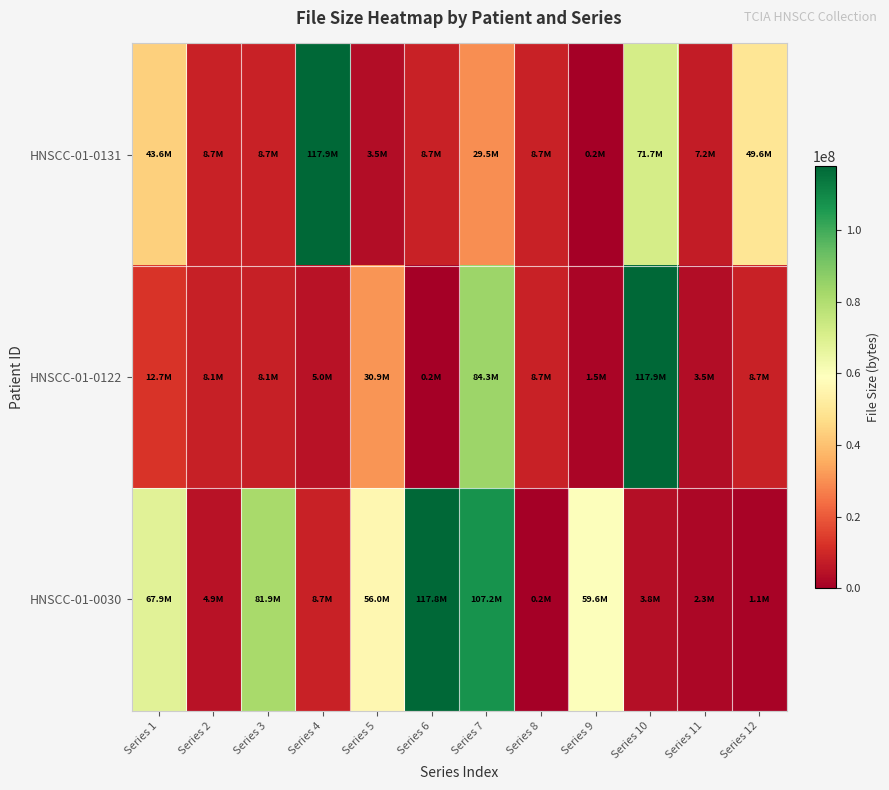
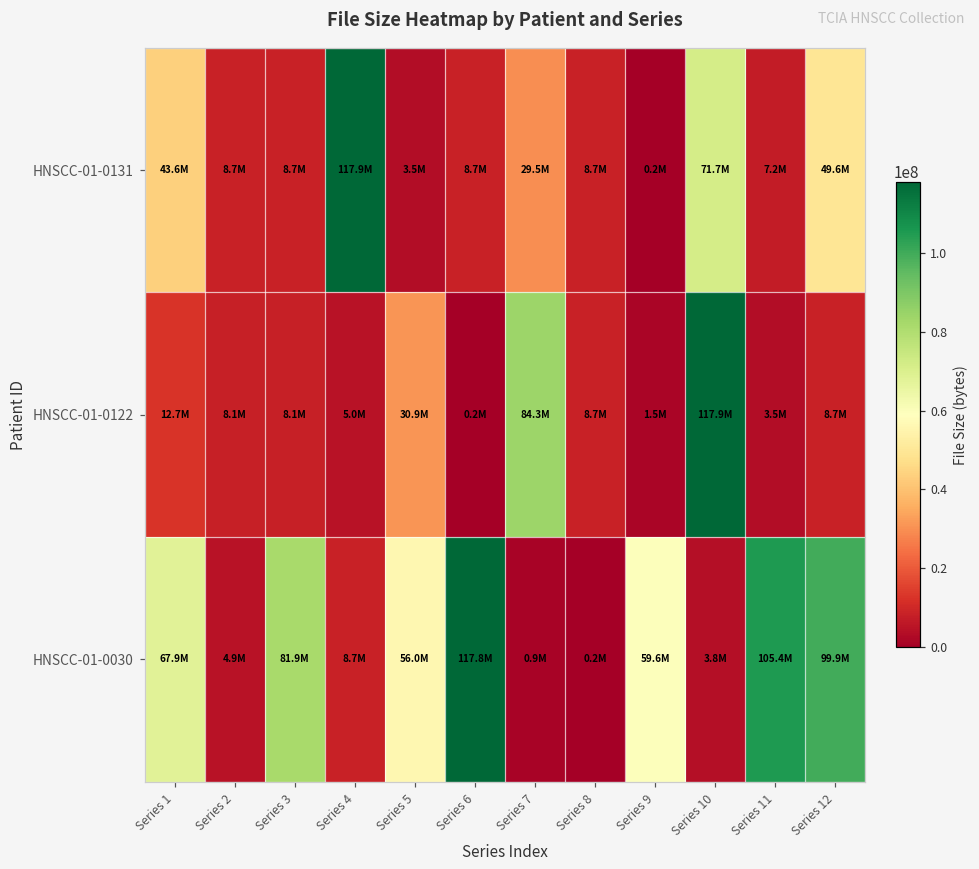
  {
    "HNSCC-01-0131": {
      "Series 1": "43.6M",
      "Series 2": "8.7M",
      "Series 3": "8.7M",
      "Series 4": "117.9M",
      "Series 5": "3.5M",
      "Series 6": "8.7M",
      "Series 7": "29.5M",
      "Series 8": "8.7M",
      "Series 9": "0.2M",
      "Series 10": "71.7M",
      "Series 11": "7.2M",
      "Series 12": "49.6M"
    },
    "HNSCC-01-0122": {
      "Series 1": "12.7M",
      "Series 2": "8.1M",
      "Series 3": "8.1M",
      "Series 4": "5.0M",
      "Series 5": "30.9M",
      "Series 6": "0.2M",
      "Series 7": "84.3M",
      "Series 8": "8.7M",
      "Series 9": "1.5M",
      "Series 10": "117.9M",
      "Series 11": "3.5M",
      "Series 12": "8.7M"
    },
    "HNSCC-01-0030": {
      "Series 1": "67.9M",
      "Series 2": "4.9M",
      "Series 3": "81.9M",
      "Series 4": "8.7M",
      "Series 5": "56.0M",
      "Series 6": "117.8M",
-     "Series 7": "107.2M",
+     "Series 7": "0.9M",
      "Series 8": "0.2M",
      "Series 9": "59.6M",
      "Series 10": "3.8M",
-     "Series 11": "2.3M",
-     "Series 12": "1.1M"
+     "Series 11": "105.4M",
+     "Series 12": "99.9M"
    }
  }
